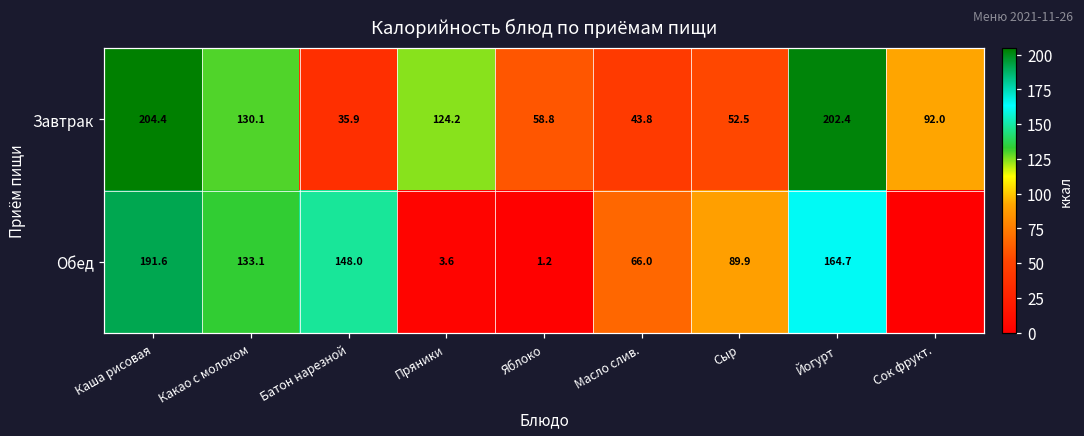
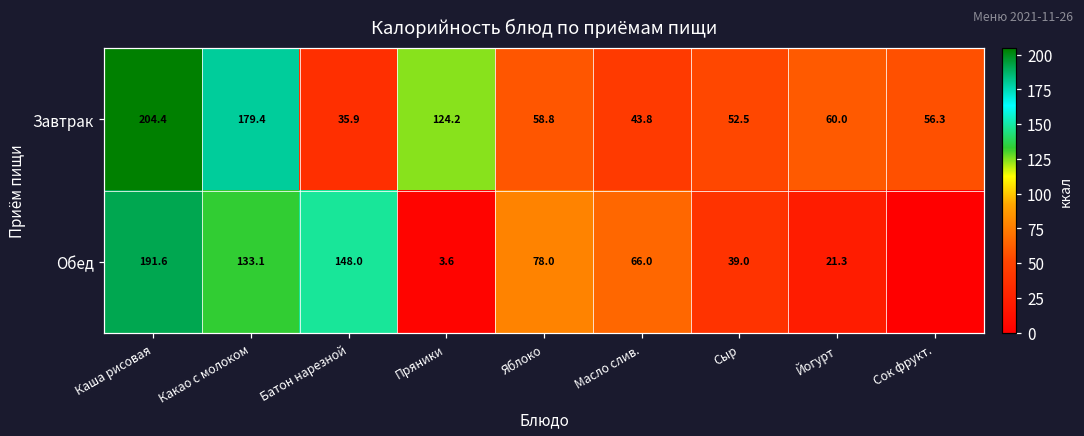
  {
    "Завтрак": {
      "Каша рисовая": 204.4,
-     "Какао с молоком": 130.1,
+     "Какао с молоком": 179.4,
      "Батон нарезной": 35.9,
      "Пряники": 124.2,
      "Яблоко": 58.8,
      "Масло слив.": 43.8,
      "Сыр": 52.5,
-     "Йогурт": 202.4,
-     "Сок фрукт.": 92.0
+     "Йогурт": 60.0,
+     "Сок фрукт.": 56.3
    },
    "Обед": {
      "Каша рисовая": 191.6,
      "Какао с молоком": 133.1,
      "Батон нарезной": 148.0,
      "Пряники": 3.6,
-     "Яблоко": 1.2,
+     "Яблоко": 78.0,
      "Масло слив.": 66.0,
-     "Сыр": 89.9,
-     "Йогурт": 164.7
+     "Сыр": 39.0,
+     "Йогурт": 21.3
    }
  }
